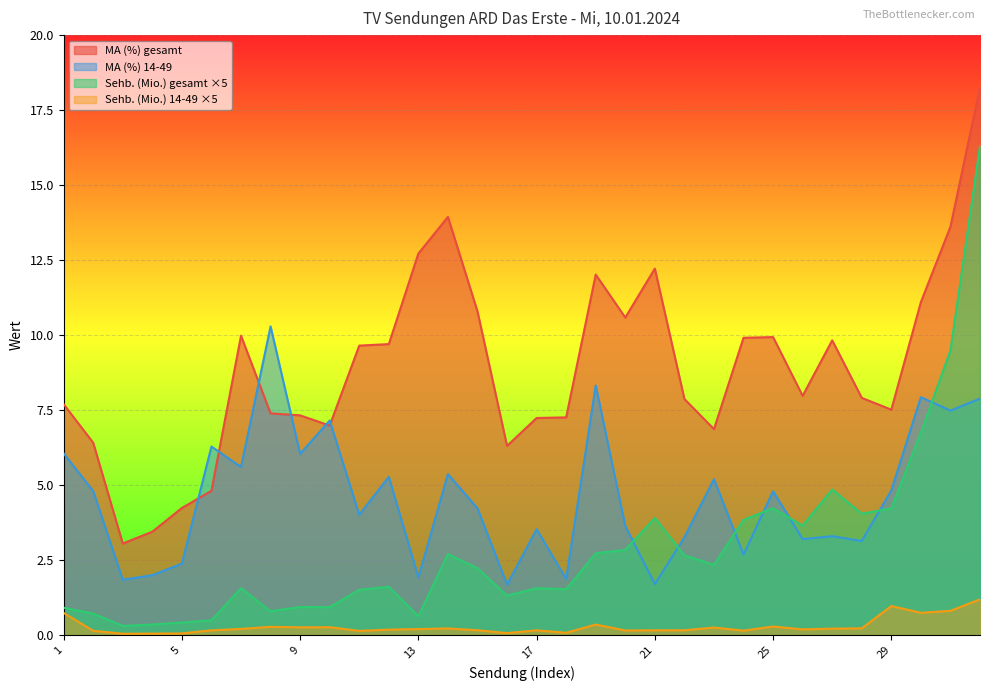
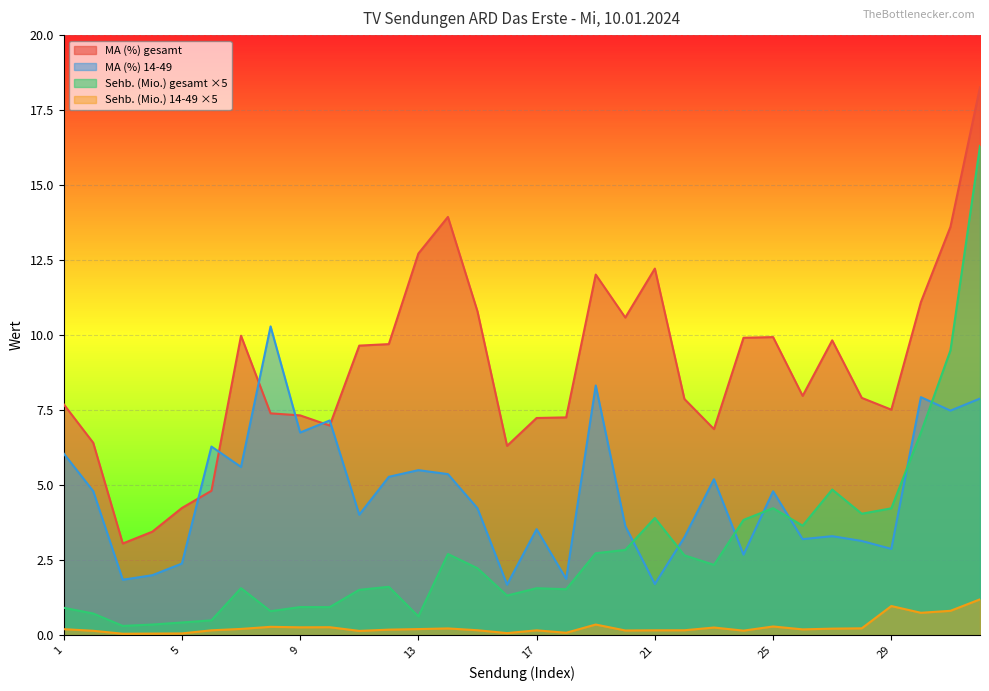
  {
    "MA (%) gesamt": {
      "1": 7.7,
      "5": 4.2,
      "9": 7.3,
      "13": 12.7,
      "17": 7.2,
      "21": 12.2,
      "25": 9.9,
      "29": 7.5
    },
    "MA (%) 14-49": {
      "1": 6.1,
      "5": 2.4,
-     "9": 6.0,
-     "13": 1.9,
+     "9": 6.8,
+     "13": 5.5,
      "17": 3.5,
      "21": 1.7,
      "25": 4.8,
-     "29": 4.8
+     "29": 2.9
    },
    "Sehb. (Mio.) gesamt ×5": {
      "1": 0.9,
      "5": 0.4,
      "9": 0.9,
      "13": 0.6,
      "17": 1.6,
      "21": 3.9,
      "25": 4.2,
      "29": 4.2
    },
    "Sehb. (Mio.) 14-49 ×5": {
-     "1": 0.7,
+     "1": 0.2,
      "5": 0.1,
      "9": 0.3,
      "13": 0.2,
      "17": 0.2,
      "21": 0.2,
      "25": 0.3,
      "29": 1.0
    }
  }
